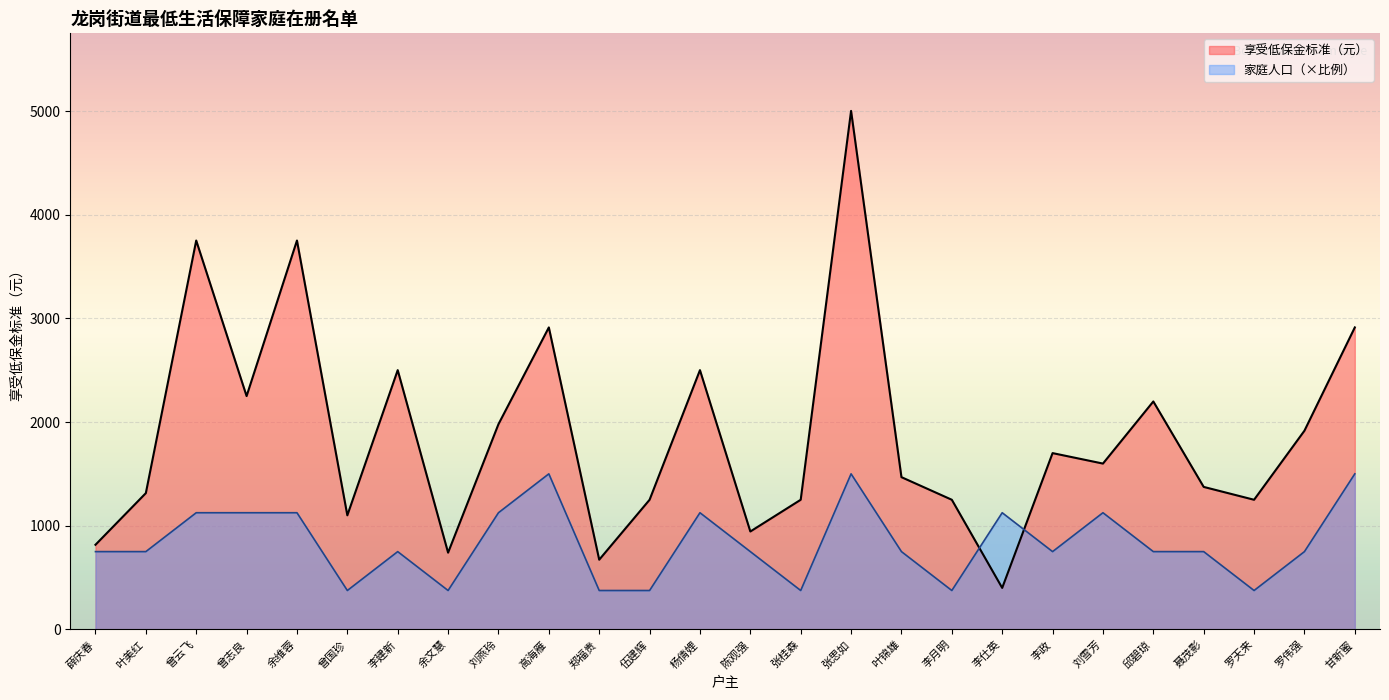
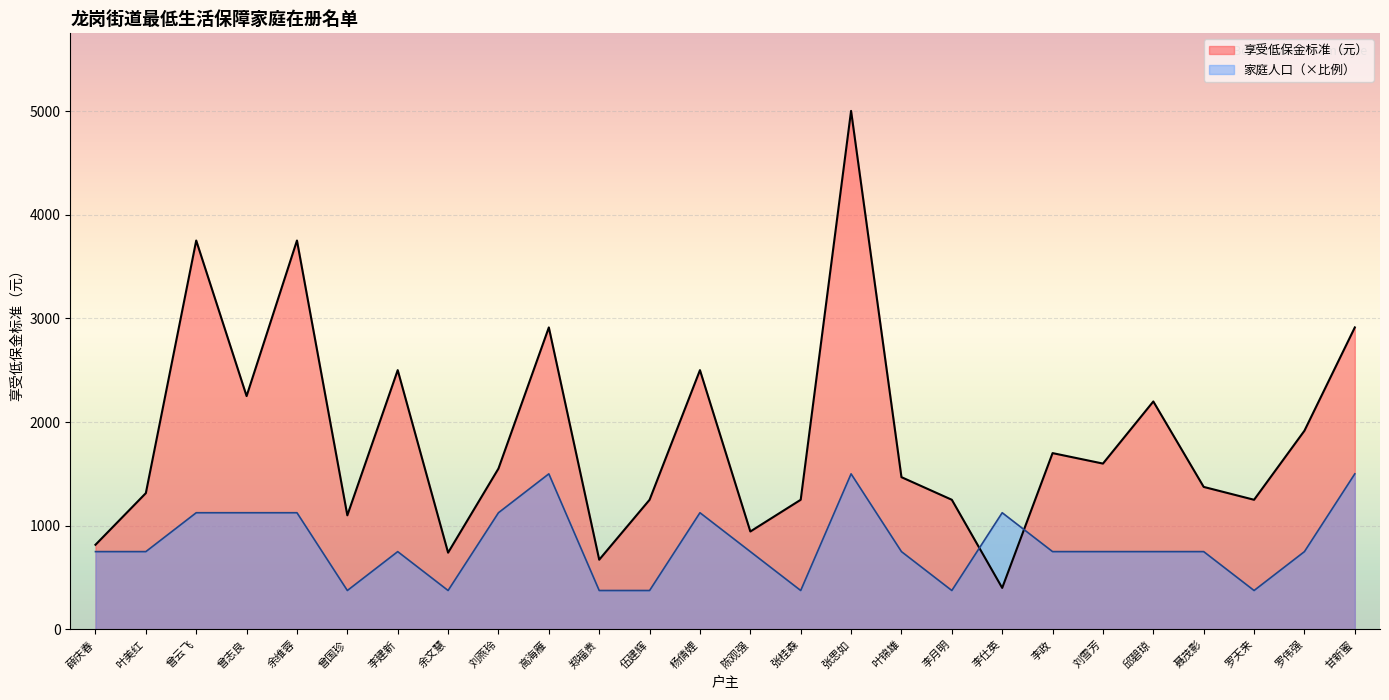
  {
    "享受低保金标准（元）": {
      "薛庆春": 820,
      "叶美红": 1310,
      "曾云飞": 3750,
      "曾志良": 2250,
      "余维蓉": 3750,
      "曾国珍": 1100,
      "李建新": 2500,
      "余文慧": 740,
-     "刘燕玲": 1980,
+     "刘燕玲": 1550,
      "高海雁": 2910,
      "郑福贵": 670,
      "伍建辉": 1250,
      "杨倩娌": 2500,
      "陈观强": 940,
      "张桂森": 1250,
      "张思如": 5000,
      "叶锦雄": 1470,
      "李月明": 1250,
      "李仕英": 400,
      "李政": 1700,
      "刘雪芳": 1600,
      "邱碧琼": 2200,
      "聂茂影": 1370,
      "罗天来": 1250,
      "罗伟强": 1920,
      "甘新蜜": 2910
    },
    "家庭人口（×比例）": {
      "薛庆春": 750,
      "叶美红": 750,
      "曾云飞": 1130,
      "曾志良": 1130,
      "余维蓉": 1130,
      "曾国珍": 380,
      "李建新": 750,
      "余文慧": 380,
      "刘燕玲": 1130,
      "高海雁": 1500,
      "郑福贵": 380,
      "伍建辉": 380,
      "杨倩娌": 1130,
      "陈观强": 750,
      "张桂森": 380,
      "张思如": 1500,
      "叶锦雄": 750,
      "李月明": 380,
      "李仕英": 1130,
      "李政": 750,
-     "刘雪芳": 1130,
+     "刘雪芳": 750,
      "邱碧琼": 750,
      "聂茂影": 750,
      "罗天来": 380,
      "罗伟强": 750,
      "甘新蜜": 1500
    }
  }
